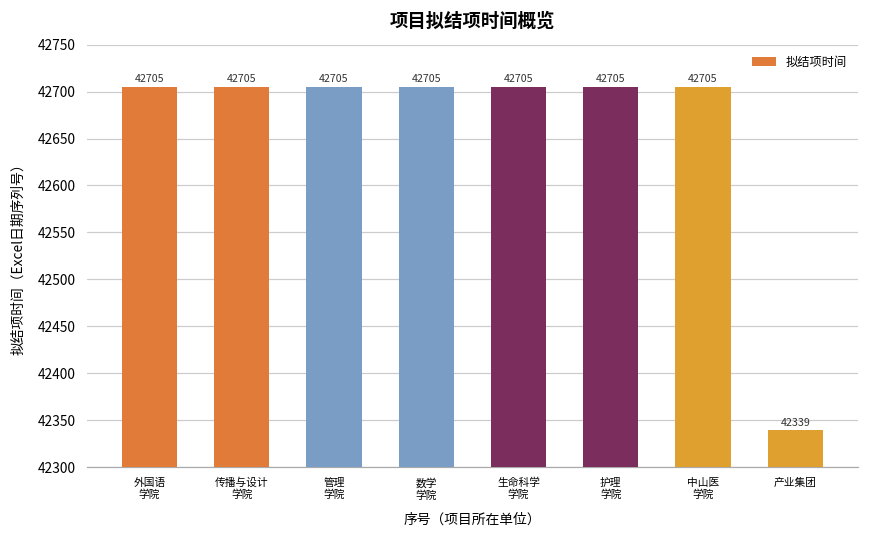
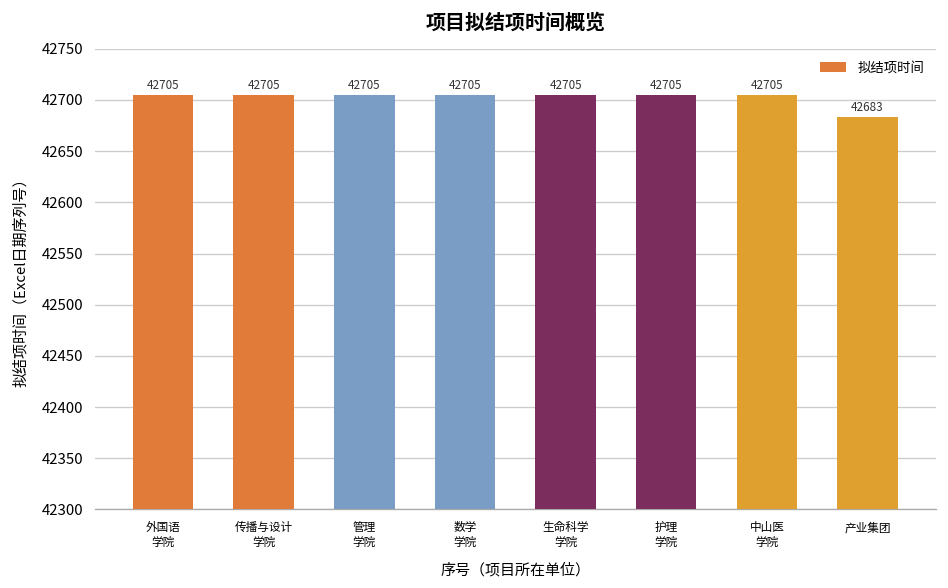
  {
    "外国语 学院": 42705,
    "传播与设计 学院": 42705,
    "管理 学院": 42705,
    "数学 学院": 42705,
    "生命科学 学院": 42705,
    "护理 学院": 42705,
    "中山医 学院": 42705,
-   "产业集团": 42339
+   "产业集团": 42683
  }
